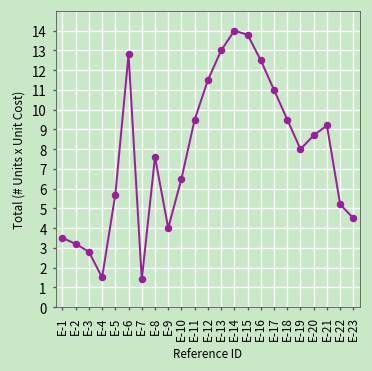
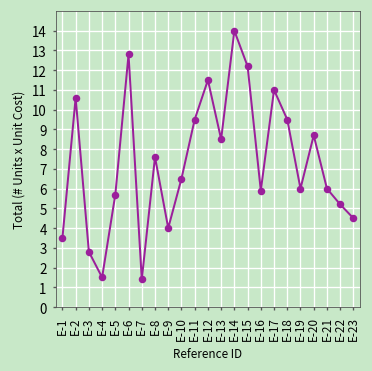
  {
    "E-1": 3.5,
-   "E-2": 3.2,
+   "E-2": 10.6,
    "E-3": 2.8,
    "E-4": 1.5,
    "E-5": 5.7,
    "E-6": 12.8,
    "E-7": 1.4,
    "E-8": 7.6,
    "E-9": 4.0,
    "E-10": 6.5,
    "E-11": 9.5,
    "E-12": 11.5,
-   "E-13": 13.0,
+   "E-13": 8.5,
    "E-14": 14.0,
-   "E-15": 13.8,
-   "E-16": 12.5,
+   "E-15": 12.2,
+   "E-16": 5.9,
    "E-17": 11.0,
    "E-18": 9.5,
-   "E-19": 8,
+   "E-19": 6,
    "E-20": 8.7,
-   "E-21": 9.2,
+   "E-21": 6.0,
    "E-22": 5.2,
    "E-23": 4.5
  }
